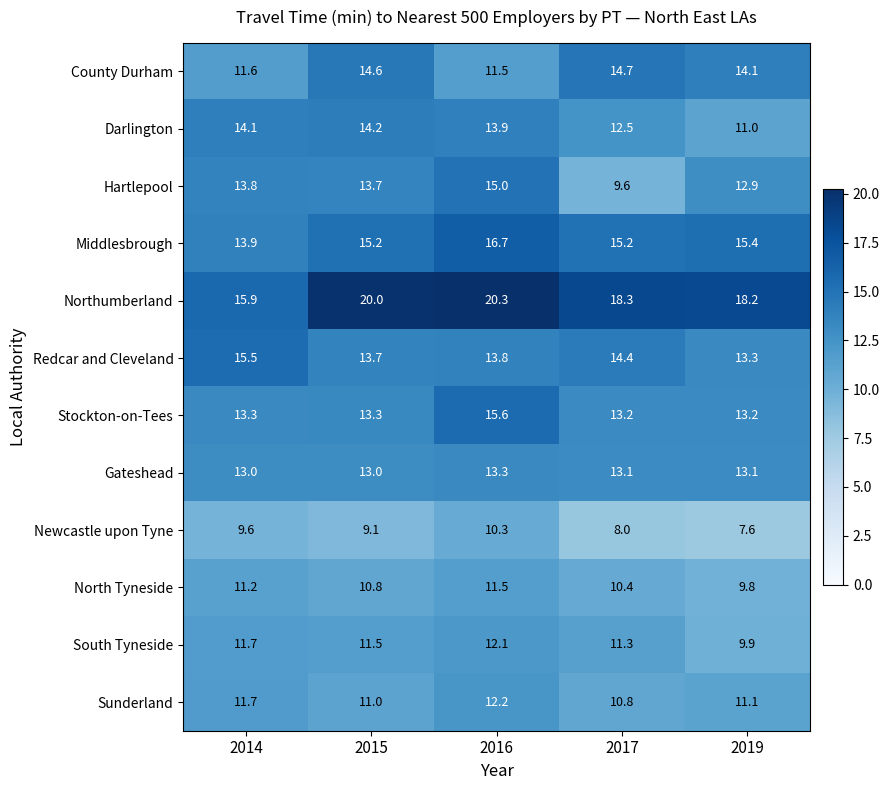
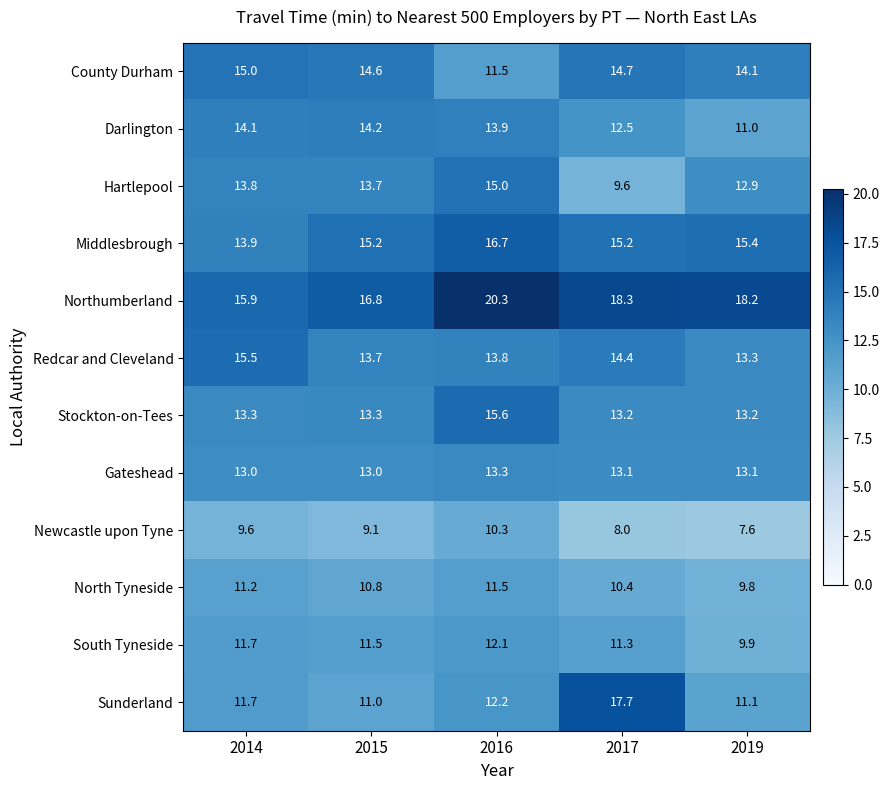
  {
    "County Durham": {
-     "2014": 11.6,
+     "2014": 15.0,
      "2015": 14.6,
      "2016": 11.5,
      "2017": 14.7,
      "2019": 14.1
    },
    "Darlington": {
      "2014": 14.1,
      "2015": 14.2,
      "2016": 13.9,
      "2017": 12.5,
      "2019": 11.0
    },
    "Hartlepool": {
      "2014": 13.8,
      "2015": 13.7,
      "2016": 15.0,
      "2017": 9.6,
      "2019": 12.9
    },
    "Middlesbrough": {
      "2014": 13.9,
      "2015": 15.2,
      "2016": 16.7,
      "2017": 15.2,
      "2019": 15.4
    },
    "Northumberland": {
      "2014": 15.9,
-     "2015": 20.0,
+     "2015": 16.8,
      "2016": 20.3,
      "2017": 18.3,
      "2019": 18.2
    },
    "Redcar and Cleveland": {
      "2014": 15.5,
      "2015": 13.7,
      "2016": 13.8,
      "2017": 14.4,
      "2019": 13.3
    },
    "Stockton-on-Tees": {
      "2014": 13.3,
      "2015": 13.3,
      "2016": 15.6,
      "2017": 13.2,
      "2019": 13.2
    },
    "Gateshead": {
      "2014": 13.0,
      "2015": 13.0,
      "2016": 13.3,
      "2017": 13.1,
      "2019": 13.1
    },
    "Newcastle upon Tyne": {
      "2014": 9.6,
      "2015": 9.1,
      "2016": 10.3,
      "2017": 8.0,
      "2019": 7.6
    },
    "North Tyneside": {
      "2014": 11.2,
      "2015": 10.8,
      "2016": 11.5,
      "2017": 10.4,
      "2019": 9.8
    },
    "South Tyneside": {
      "2014": 11.7,
      "2015": 11.5,
      "2016": 12.1,
      "2017": 11.3,
      "2019": 9.9
    },
    "Sunderland": {
      "2014": 11.7,
      "2015": 11.0,
      "2016": 12.2,
-     "2017": 10.8,
+     "2017": 17.7,
      "2019": 11.1
    }
  }
